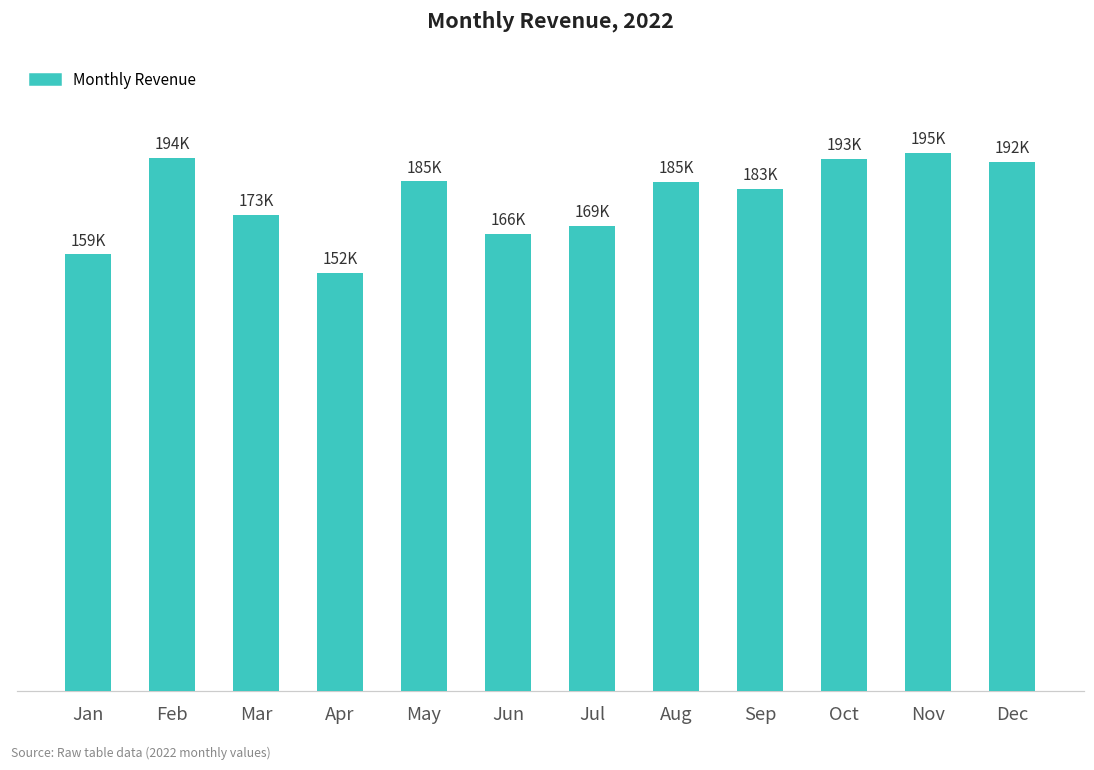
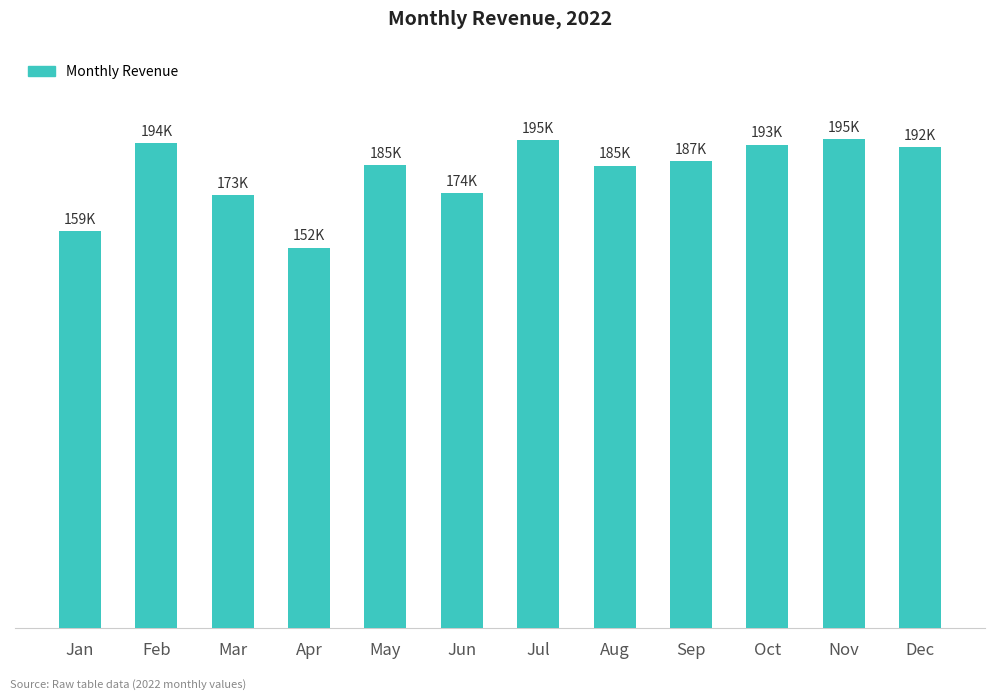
  {
    "Jan": "159K",
    "Feb": "194K",
    "Mar": "173K",
    "Apr": "152K",
    "May": "185K",
-   "Jun": "166K",
-   "Jul": "169K",
+   "Jun": "174K",
+   "Jul": "195K",
    "Aug": "185K",
-   "Sep": "183K",
+   "Sep": "187K",
    "Oct": "193K",
    "Nov": "195K",
    "Dec": "192K"
  }
